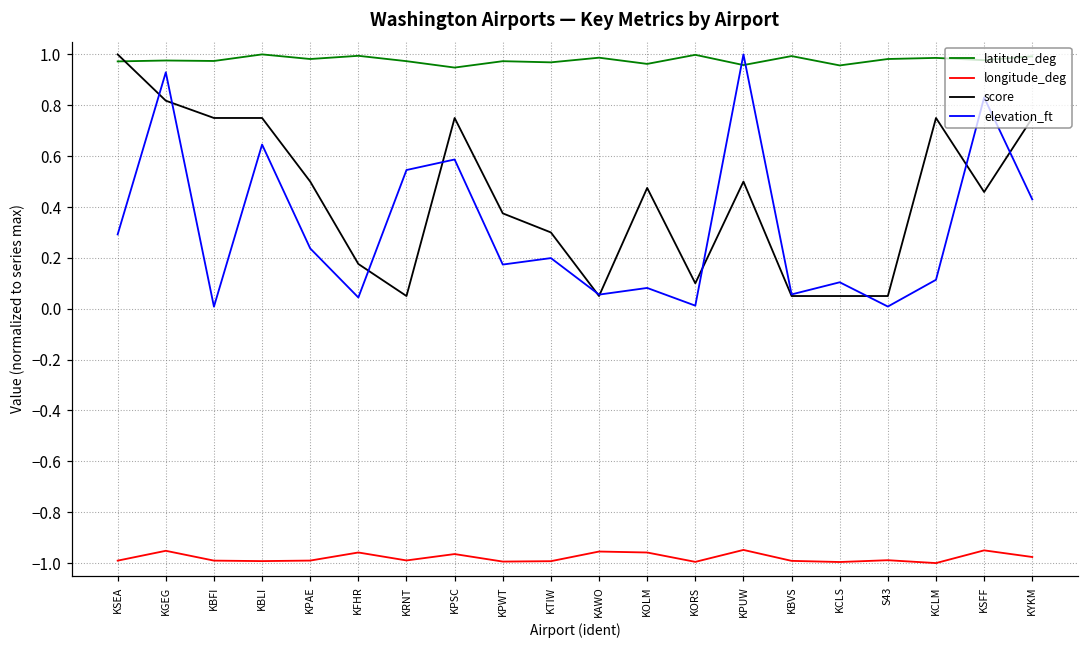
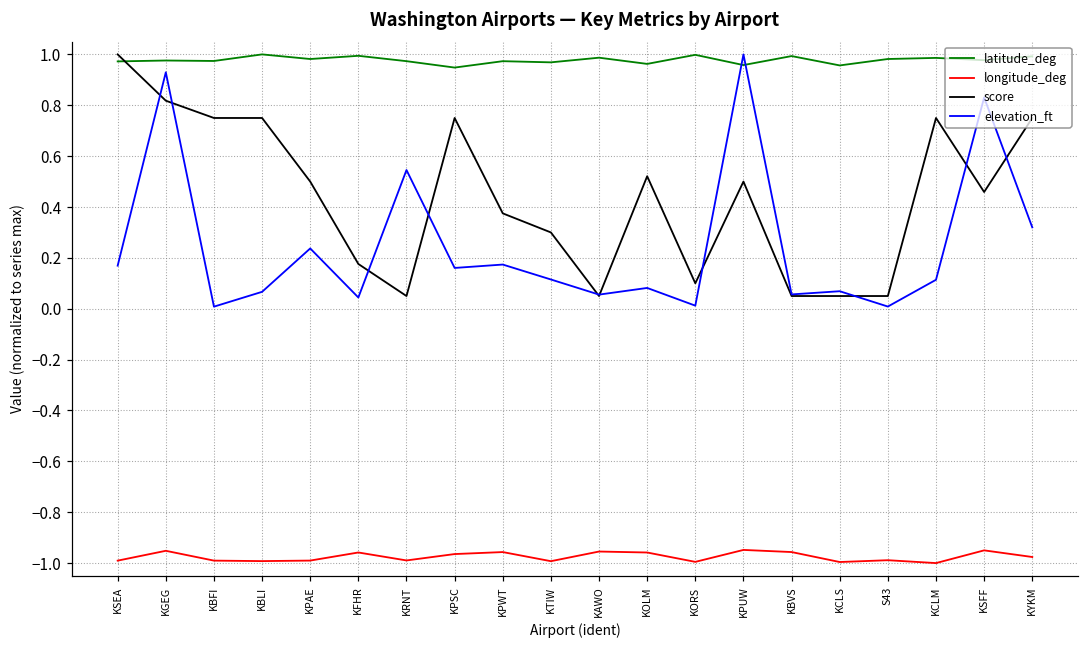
  {
    "latitude_deg": {
      "KSEA": 0.97,
      "KGEG": 0.98,
      "KBFI": 0.97,
      "KBLI": 1.00,
      "KPAE": 0.98,
      "KFHR": 0.99,
      "KRNT": 0.97,
      "KPSC": 0.95,
      "KPWT": 0.97,
      "KTIW": 0.97,
      "KAWO": 0.99,
      "KOLM": 0.96,
      "KORS": 1.00,
      "KPUW": 0.96,
      "KBVS": 0.99,
      "KCLS": 0.96,
      "S43": 0.98,
      "KCLM": 0.99
    },
    "longitude_deg": {
      "KSEA": -0.99,
      "KGEG": -0.95,
      "KBFI": -0.99,
      "KBLI": -0.99,
      "KPAE": -0.99,
      "KFHR": -0.96,
      "KRNT": -0.99,
      "KPSC": -0.96,
-     "KPWT": -0.99,
+     "KPWT": -0.96,
      "KTIW": -0.99,
      "KAWO": -0.95,
      "KOLM": -0.96,
      "KORS": -1.00,
      "KPUW": -0.95,
-     "KBVS": -0.99,
+     "KBVS": -0.96,
      "KCLS": -1.00,
      "S43": -0.99,
      "KCLM": -1.00,
      "KSFF": -0.95,
      "KYKM": -0.98
    },
    "score": {
      "KSEA": 1.00,
      "KGEG": 0.82,
      "KBFI": 0.75,
      "KBLI": 0.75,
      "KPAE": 0.50,
      "KFHR": 0.18,
      "KRNT": 0.05,
      "KPSC": 0.75,
      "KPWT": 0.38,
      "KTIW": 0.30,
-     "KOLM": 0.48,
+     "KOLM": 0.52,
      "KORS": 0.10,
      "KPUW": 0.50,
      "KCLS": 0.05,
      "S43": 0.05,
      "KCLM": 0.75,
      "KSFF": 0.46
    },
    "elevation_ft": {
-     "KSEA": 0.29,
+     "KSEA": 0.17,
      "KGEG": 0.93,
      "KBFI": 0.01,
-     "KBLI": 0.65,
+     "KBLI": 0.07,
      "KPAE": 0.24,
      "KFHR": 0.04,
      "KRNT": 0.55,
-     "KPSC": 0.59,
+     "KPSC": 0.16,
      "KPWT": 0.17,
-     "KTIW": 0.20,
+     "KTIW": 0.12,
      "KOLM": 0.08,
      "KORS": 0.01,
      "KPUW": 1.00,
-     "KCLS": 0.10,
+     "KCLS": 0.07,
      "S43": 0.01,
      "KCLM": 0.11,
-     "KYKM": 0.43
+     "KYKM": 0.32
    }
  }
